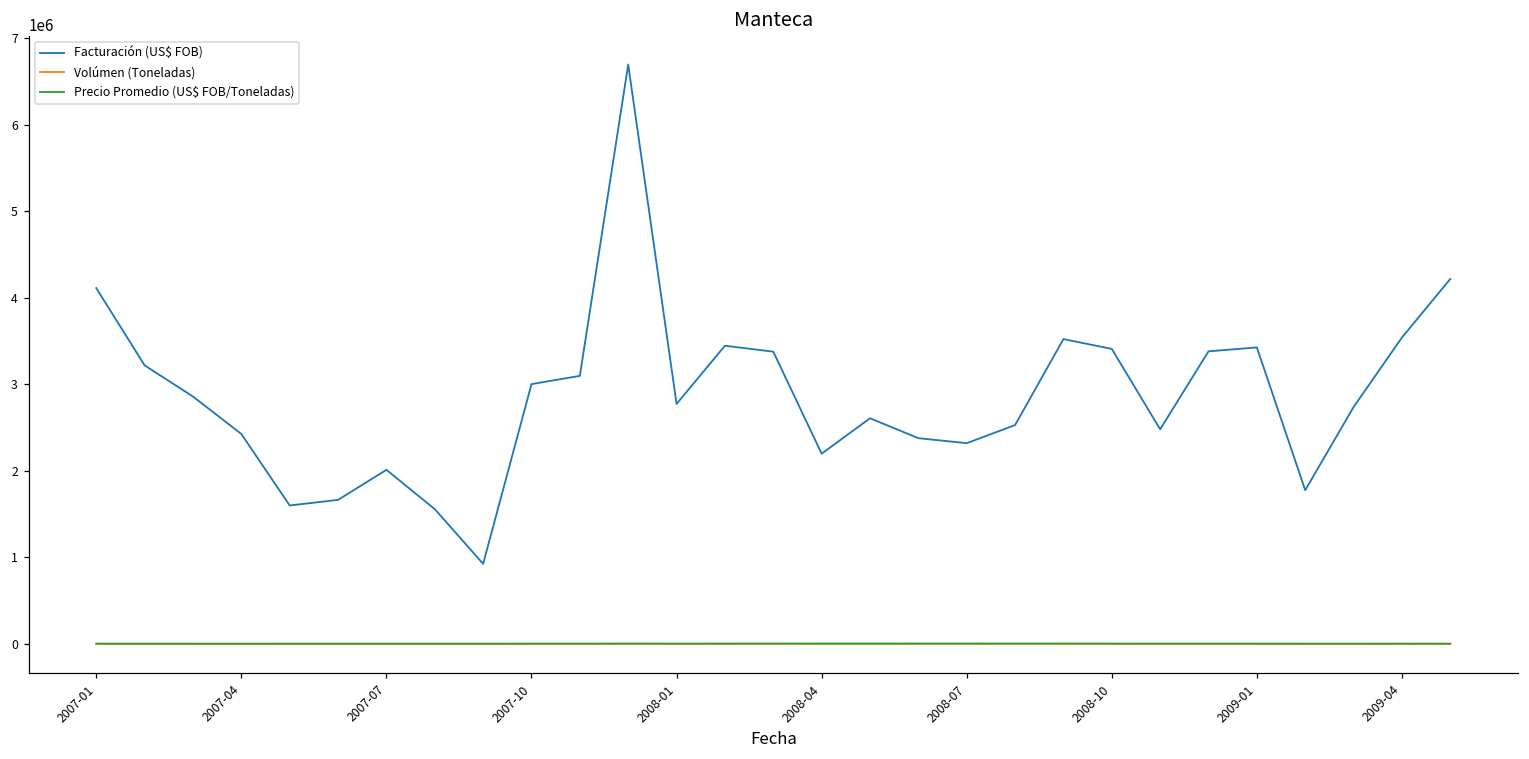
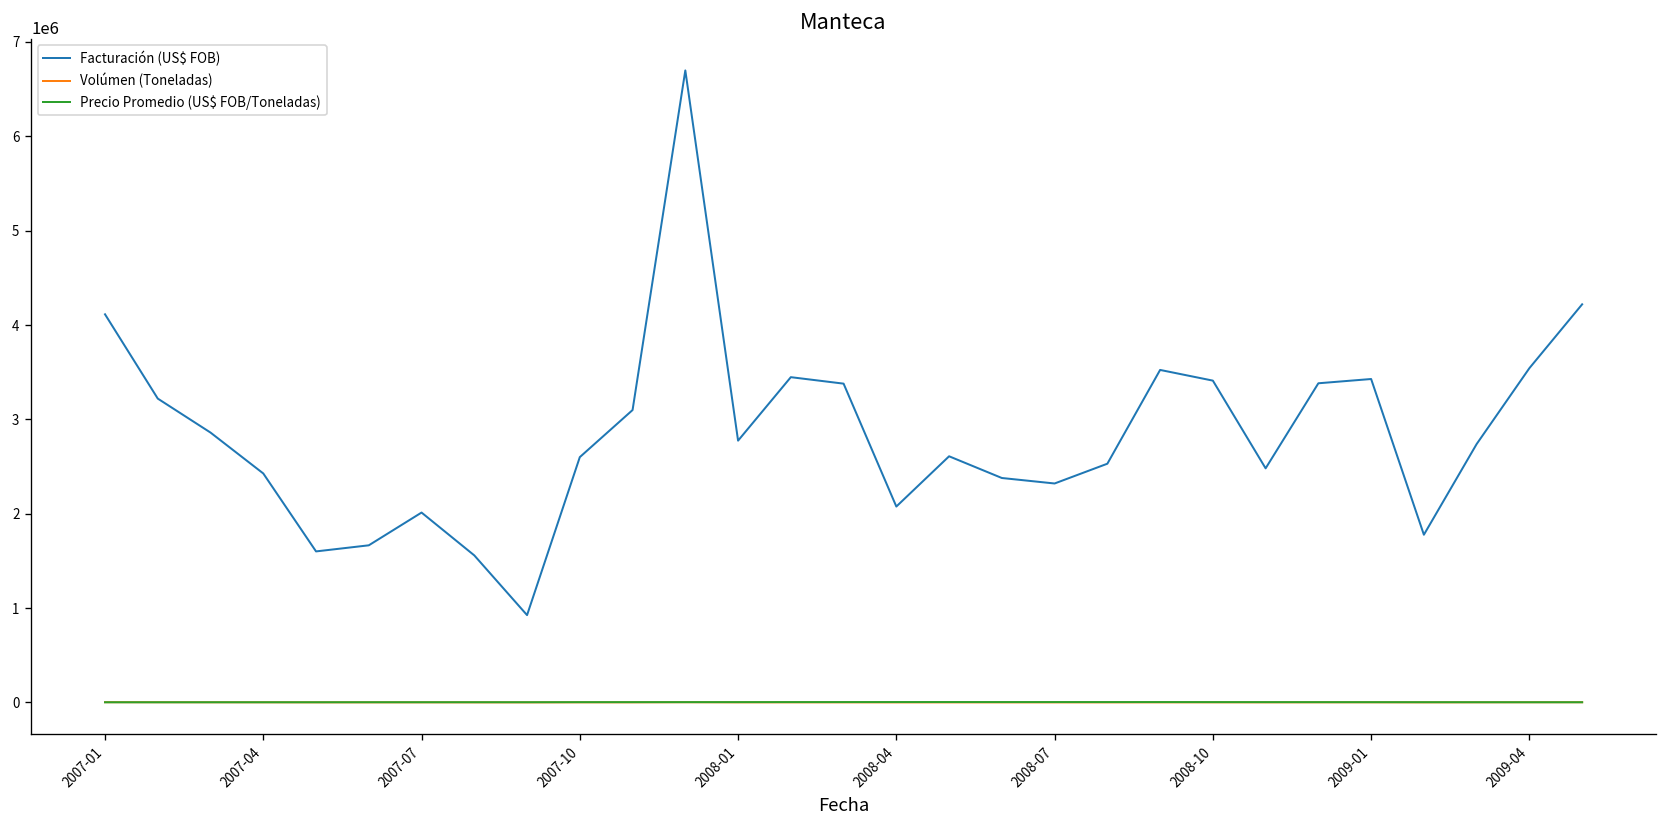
  {
    "Facturación (US$ FOB)": {
      "2007-01": 4100000,
      "2007-04": 2400000,
      "2007-07": 2000000,
-     "2007-10": 3000000,
+     "2007-10": 2600000,
      "2008-01": 2800000,
-     "2008-04": 2200000,
+     "2008-04": 2100000,
      "2008-07": 2300000,
      "2008-10": 3400000,
      "2009-01": 3400000,
      "2009-04": 3500000
    },
    "Precio Promedio (US$ FOB/Toneladas)": {
      "2007-01": 0,
      "2007-04": 0,
      "2007-07": 0,
      "2007-10": 0,
      "2008-01": 0,
      "2008-04": 0,
      "2008-07": 0,
      "2008-10": 0,
      "2009-01": 0,
      "2009-04": 0
    }
  }
